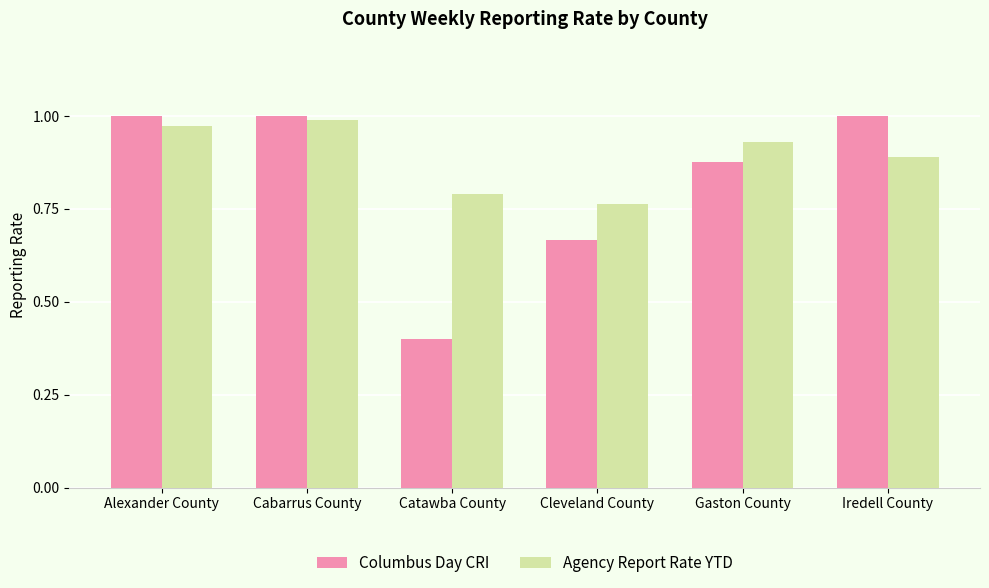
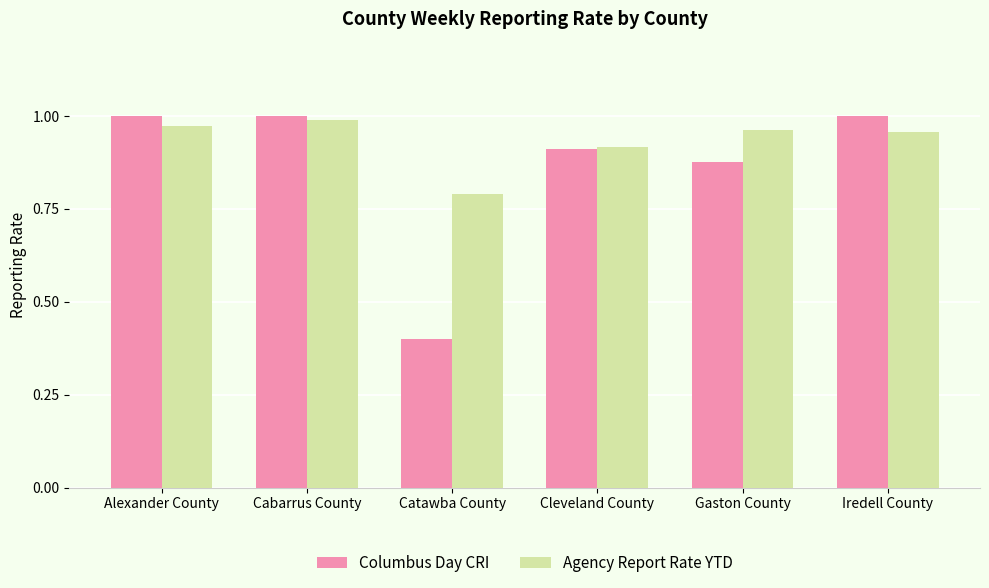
  {
    "Columbus Day CRI": {
      "Alexander County": 1.00,
      "Cabarrus County": 1.00,
      "Catawba County": 0.40,
-     "Cleveland County": 0.67,
+     "Cleveland County": 0.91,
      "Gaston County": 0.88,
      "Iredell County": 1.00
    },
    "Agency Report Rate YTD": {
      "Alexander County": 0.97,
      "Cabarrus County": 0.99,
      "Catawba County": 0.79,
-     "Cleveland County": 0.76,
-     "Gaston County": 0.93,
-     "Iredell County": 0.89
+     "Cleveland County": 0.92,
+     "Gaston County": 0.96,
+     "Iredell County": 0.96
    }
  }
